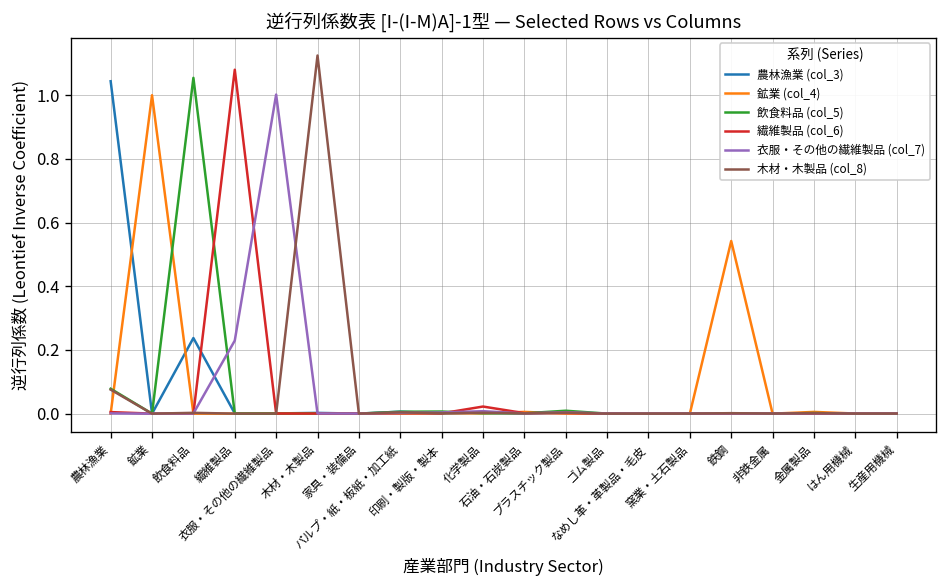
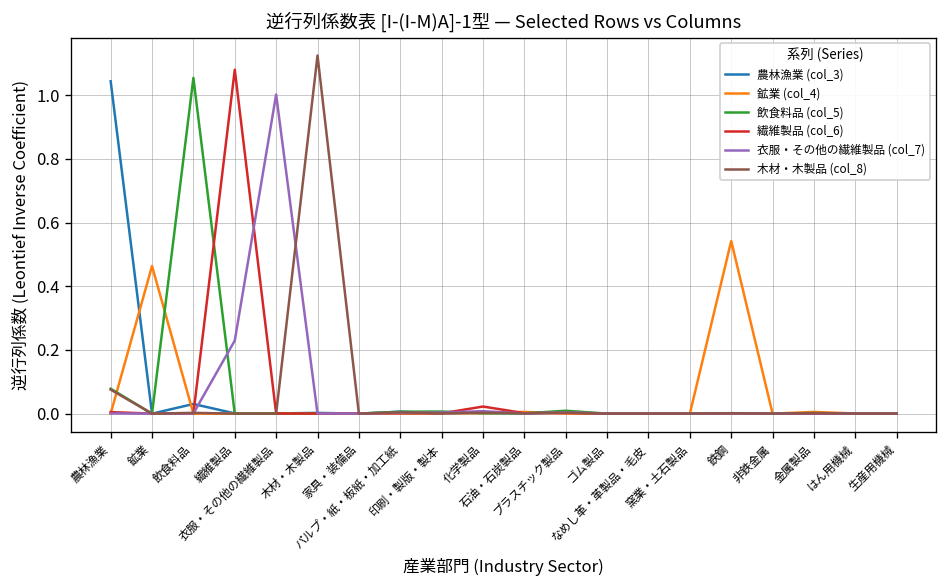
  {
    "農林漁業 (col_3)": {
      "農林漁業": 1.04,
-     "飲食料品": 0.24
+     "飲食料品": 0.03
    },
    "鉱業 (col_4)": {
-     "鉱業": 1.00,
+     "鉱業": 0.46,
      "鉄鋼": 0.54
    },
    "飲食料品 (col_5)": {
      "飲食料品": 1.05
    },
    "繊維製品 (col_6)": {
      "繊維製品": 1.08,
      "化学製品": 0.02
    },
    "衣服・その他の繊維製品 (col_7)": {
      "繊維製品": 0.23,
      "衣服・その他の繊維製品": 1.00
    },
    "木材・木製品 (col_8)": {
      "木材・木製品": 1.12
    }
  }
